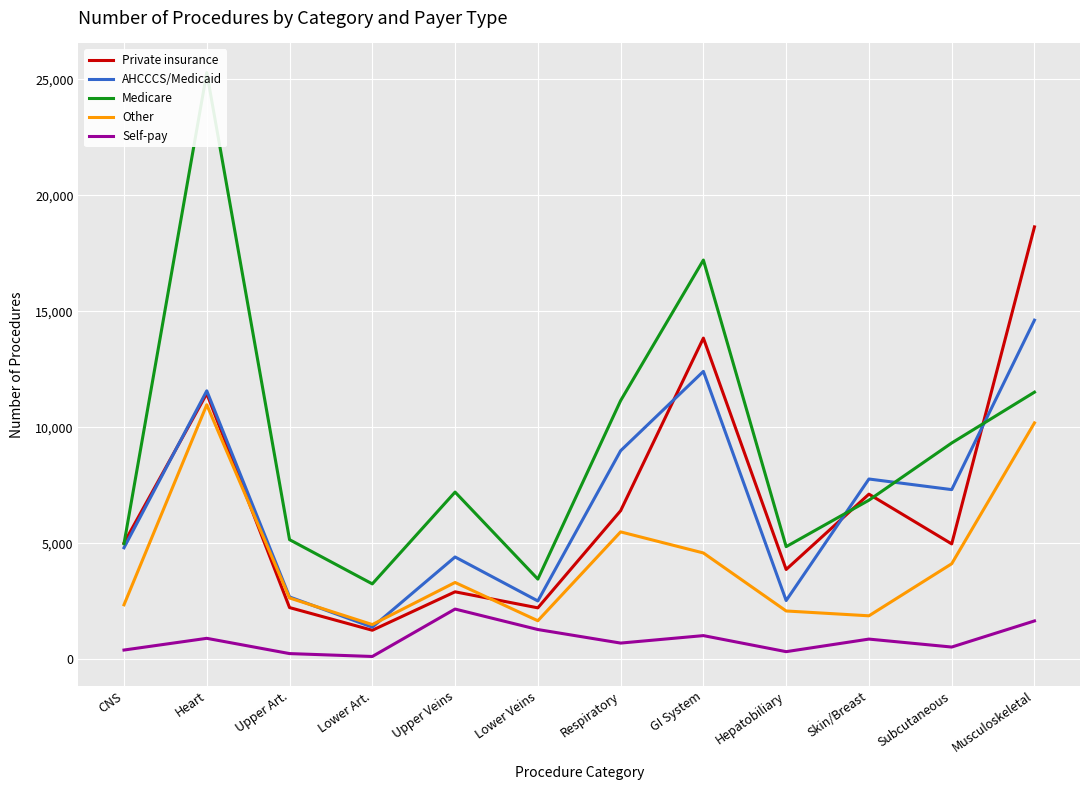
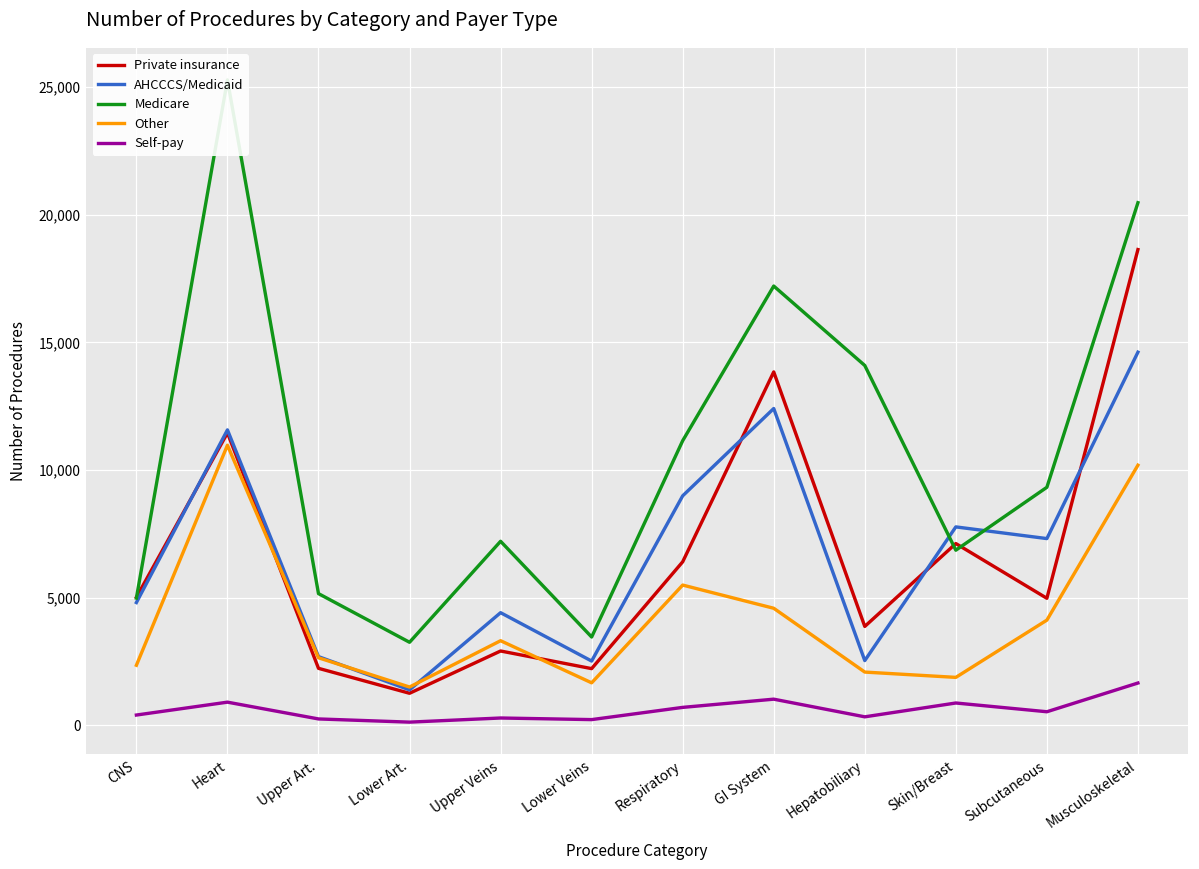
  {
    "Private insurance": {
      "Heart": "11,500",
      "Upper Art.": "2,200",
      "Lower Art.": "1,200",
      "Upper Veins": "2,900",
      "Lower Veins": "2,200",
      "Respiratory": "6,400",
      "GI System": "13,800",
      "Hepatobiliary": "3,900",
      "Skin/Breast": "7,100",
      "Subcutaneous": "5,000",
      "Musculoskeletal": "18,600"
    },
    "AHCCCS/Medicaid": {
      "CNS": "4,800",
      "Heart": "11,600",
      "Lower Art.": "1,400",
      "Upper Veins": "4,400",
      "Lower Veins": "2,500",
      "Respiratory": "9,000",
      "GI System": "12,400",
      "Hepatobiliary": "2,500",
      "Skin/Breast": "7,800",
      "Subcutaneous": "7,300",
      "Musculoskeletal": "14,600"
    },
    "Medicare": {
      "Upper Art.": "5,200",
      "Lower Art.": "3,200",
      "Upper Veins": "7,200",
      "Lower Veins": "3,500",
      "Respiratory": "11,100",
      "GI System": "17,200",
-     "Hepatobiliary": "4,900",
+     "Hepatobiliary": "14,100",
      "Skin/Breast": "6,900",
      "Subcutaneous": "9,300",
-     "Musculoskeletal": "11,500"
+     "Musculoskeletal": "20,500"
    },
    "Other": {
      "CNS": "2,300",
      "Heart": "11,000",
      "Lower Art.": "1,500",
      "Upper Veins": "3,300",
      "Lower Veins": "1,700",
      "Respiratory": "5,500",
      "GI System": "4,600",
      "Hepatobiliary": "2,100",
      "Skin/Breast": "1,900",
      "Subcutaneous": "4,100",
      "Musculoskeletal": "10,200"
    },
    "Self-pay": {
      "CNS": "400",
      "Heart": "900",
      "Upper Art.": "200",
      "Lower Art.": "100",
-     "Upper Veins": "2,200",
-     "Lower Veins": "1,300",
+     "Upper Veins": "300",
+     "Lower Veins": "200",
      "Respiratory": "700",
      "GI System": "1,000",
      "Hepatobiliary": "300",
      "Skin/Breast": "900",
      "Subcutaneous": "500",
      "Musculoskeletal": "1,600"
    }
  }
